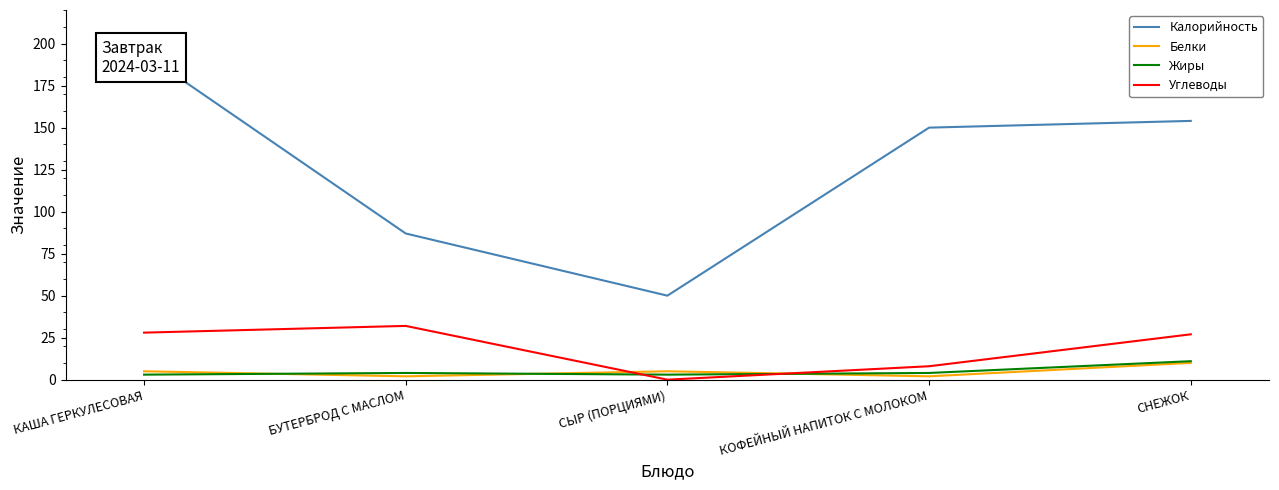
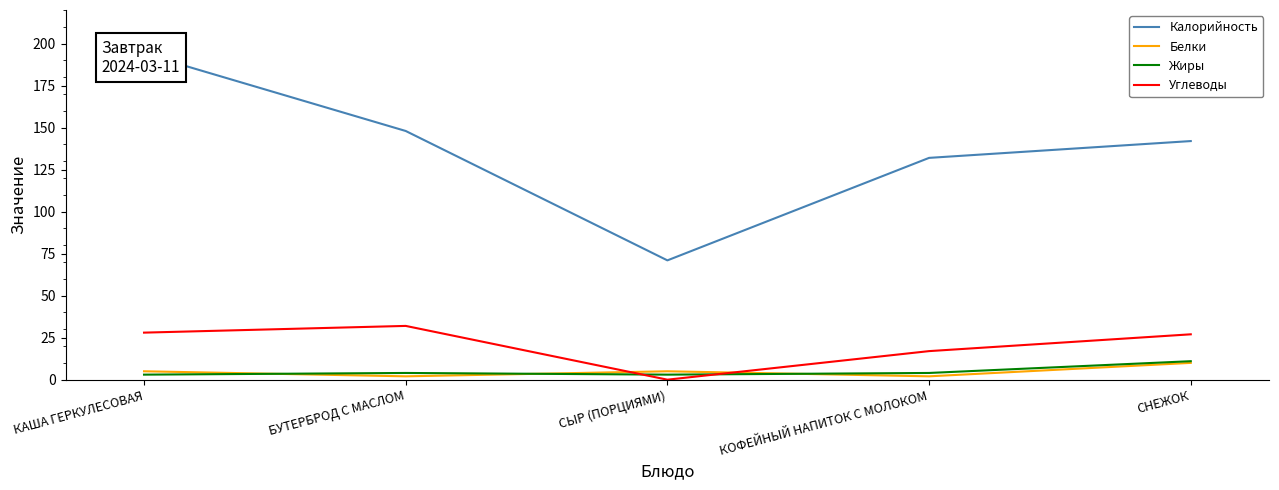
  {
    "Калорийность": {
-     "БУТЕРБРОД С МАСЛОМ": 87,
-     "СЫР (ПОРЦИЯМИ)": 50,
-     "КОФЕЙНЫЙ НАПИТОК С МОЛОКОМ": 150,
-     "СНЕЖОК": 154
+     "БУТЕРБРОД С МАСЛОМ": 148,
+     "СЫР (ПОРЦИЯМИ)": 71,
+     "КОФЕЙНЫЙ НАПИТОК С МОЛОКОМ": 132,
+     "СНЕЖОК": 142
    },
    "Белки": {
      "КАША ГЕРКУЛЕСОВАЯ": 5,
      "БУТЕРБРОД С МАСЛОМ": 2,
      "СЫР (ПОРЦИЯМИ)": 5,
      "КОФЕЙНЫЙ НАПИТОК С МОЛОКОМ": 2
    },
    "Жиры": {
      "КАША ГЕРКУЛЕСОВАЯ": 3,
      "БУТЕРБРОД С МАСЛОМ": 4,
      "СЫР (ПОРЦИЯМИ)": 3,
      "КОФЕЙНЫЙ НАПИТОК С МОЛОКОМ": 4
    },
    "Углеводы": {
      "КАША ГЕРКУЛЕСОВАЯ": 28,
      "БУТЕРБРОД С МАСЛОМ": 32,
      "СЫР (ПОРЦИЯМИ)": 0,
-     "КОФЕЙНЫЙ НАПИТОК С МОЛОКОМ": 8,
+     "КОФЕЙНЫЙ НАПИТОК С МОЛОКОМ": 17,
      "СНЕЖОК": 27
    }
  }
